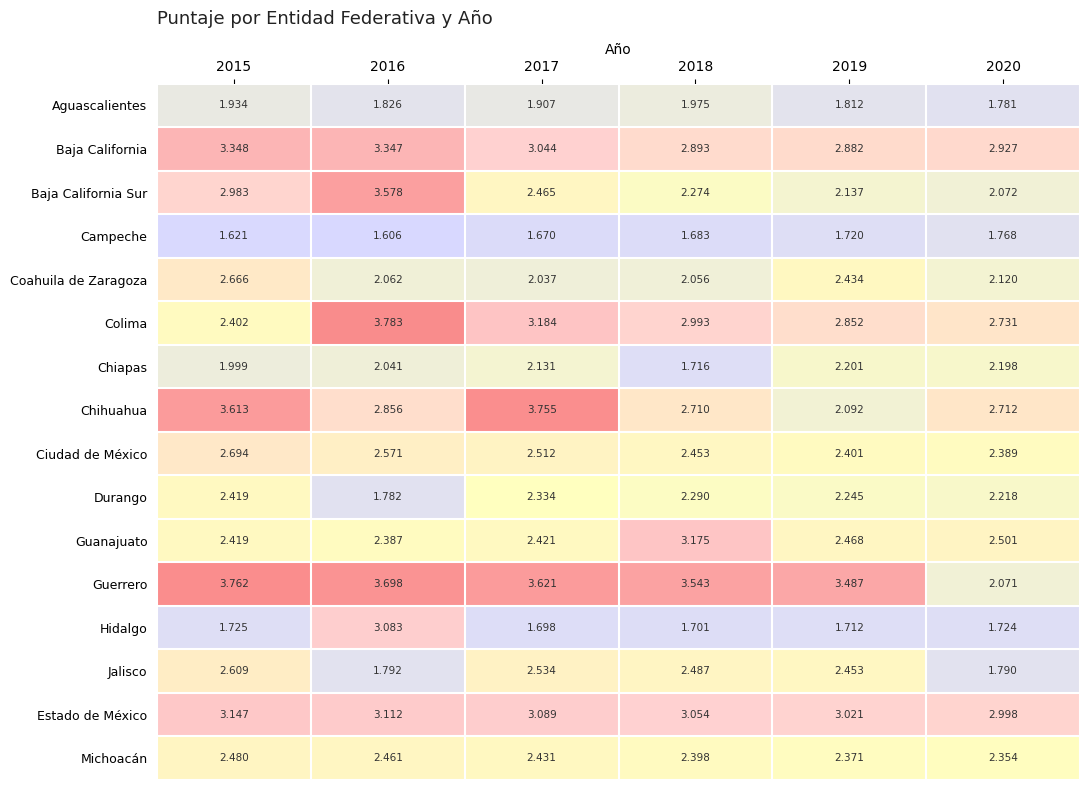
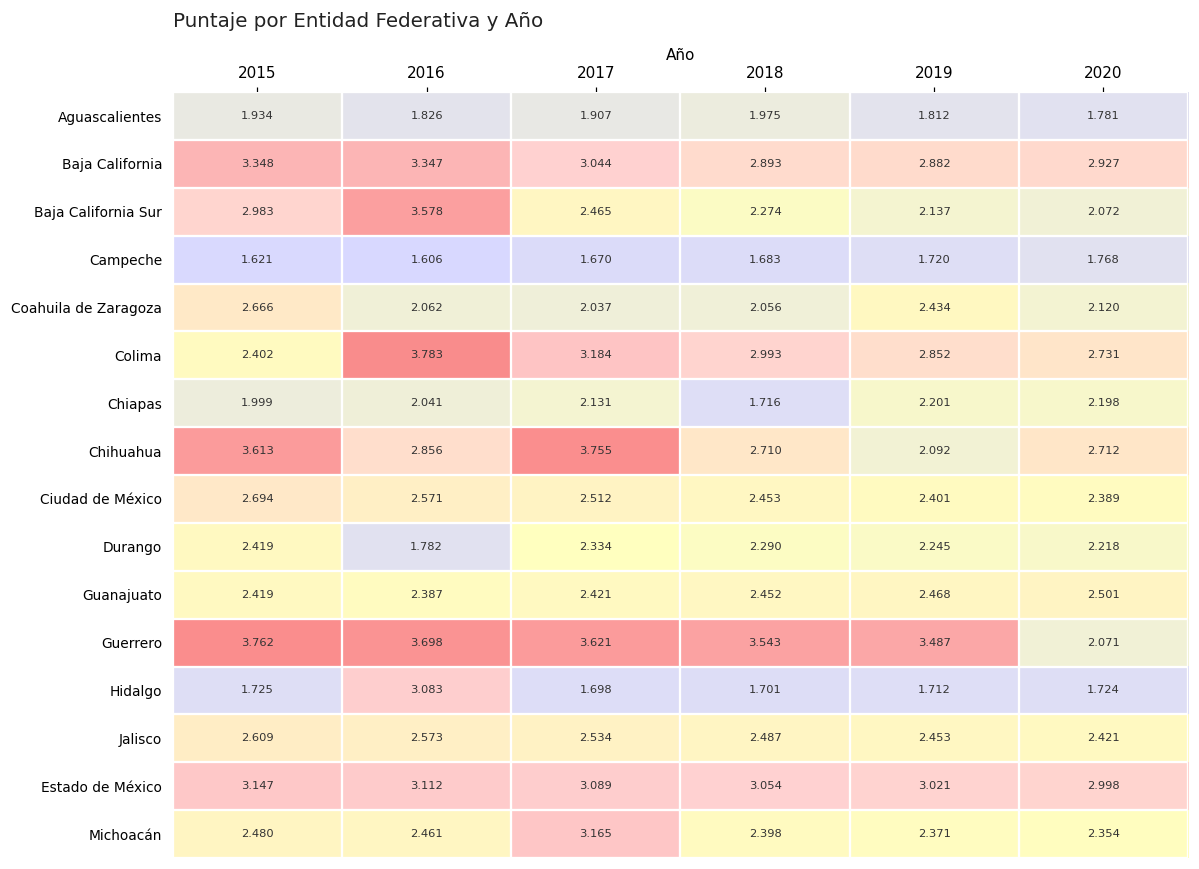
  {
    "Aguascalientes": {
      "2015": 1.934,
      "2016": 1.826,
      "2017": 1.907,
      "2018": 1.975,
      "2019": 1.812,
      "2020": 1.781
    },
    "Baja California": {
      "2015": 3.348,
      "2016": 3.347,
      "2017": 3.044,
      "2018": 2.893,
      "2019": 2.882,
      "2020": 2.927
    },
    "Baja California Sur": {
      "2015": 2.983,
      "2016": 3.578,
      "2017": 2.465,
      "2018": 2.274,
      "2019": 2.137,
      "2020": 2.072
    },
    "Campeche": {
      "2015": 1.621,
      "2016": 1.606,
      "2017": 1.670,
      "2018": 1.683,
      "2019": 1.720,
      "2020": 1.768
    },
    "Coahuila de Zaragoza": {
      "2015": 2.666,
      "2016": 2.062,
      "2017": 2.037,
      "2018": 2.056,
      "2019": 2.434,
      "2020": 2.120
    },
    "Colima": {
      "2015": 2.402,
      "2016": 3.783,
      "2017": 3.184,
      "2018": 2.993,
      "2019": 2.852,
      "2020": 2.731
    },
    "Chiapas": {
      "2015": 1.999,
      "2016": 2.041,
      "2017": 2.131,
      "2018": 1.716,
      "2019": 2.201,
      "2020": 2.198
    },
    "Chihuahua": {
      "2015": 3.613,
      "2016": 2.856,
      "2017": 3.755,
      "2018": 2.710,
      "2019": 2.092,
      "2020": 2.712
    },
    "Ciudad de México": {
      "2015": 2.694,
      "2016": 2.571,
      "2017": 2.512,
      "2018": 2.453,
      "2019": 2.401,
      "2020": 2.389
    },
    "Durango": {
      "2015": 2.419,
      "2016": 1.782,
      "2017": 2.334,
      "2018": 2.290,
      "2019": 2.245,
      "2020": 2.218
    },
    "Guanajuato": {
      "2015": 2.419,
      "2016": 2.387,
      "2017": 2.421,
-     "2018": 3.175,
+     "2018": 2.452,
      "2019": 2.468,
      "2020": 2.501
    },
    "Guerrero": {
      "2015": 3.762,
      "2016": 3.698,
      "2017": 3.621,
      "2018": 3.543,
      "2019": 3.487,
      "2020": 2.071
    },
    "Hidalgo": {
      "2015": 1.725,
      "2016": 3.083,
      "2017": 1.698,
      "2018": 1.701,
      "2019": 1.712,
      "2020": 1.724
    },
    "Jalisco": {
      "2015": 2.609,
-     "2016": 1.792,
+     "2016": 2.573,
      "2017": 2.534,
      "2018": 2.487,
      "2019": 2.453,
-     "2020": 1.790
+     "2020": 2.421
    },
    "Estado de México": {
      "2015": 3.147,
      "2016": 3.112,
      "2017": 3.089,
      "2018": 3.054,
      "2019": 3.021,
      "2020": 2.998
    },
    "Michoacán": {
      "2015": 2.480,
      "2016": 2.461,
-     "2017": 2.431,
+     "2017": 3.165,
      "2018": 2.398,
      "2019": 2.371,
      "2020": 2.354
    }
  }
